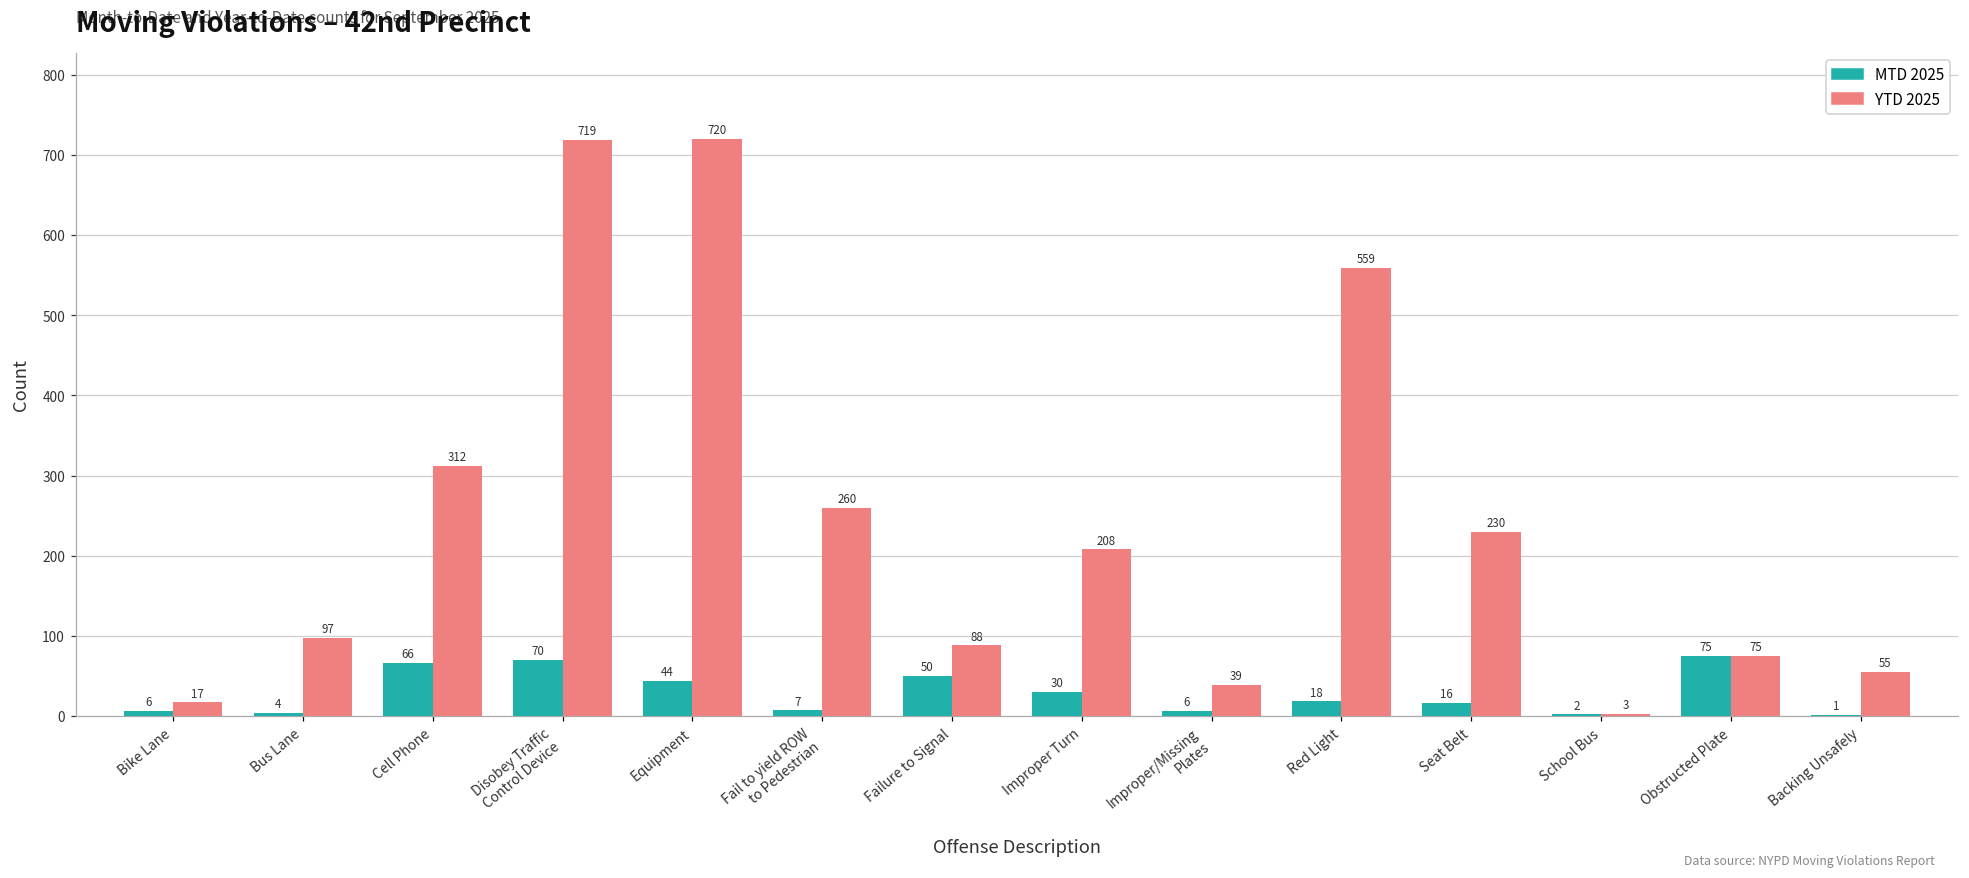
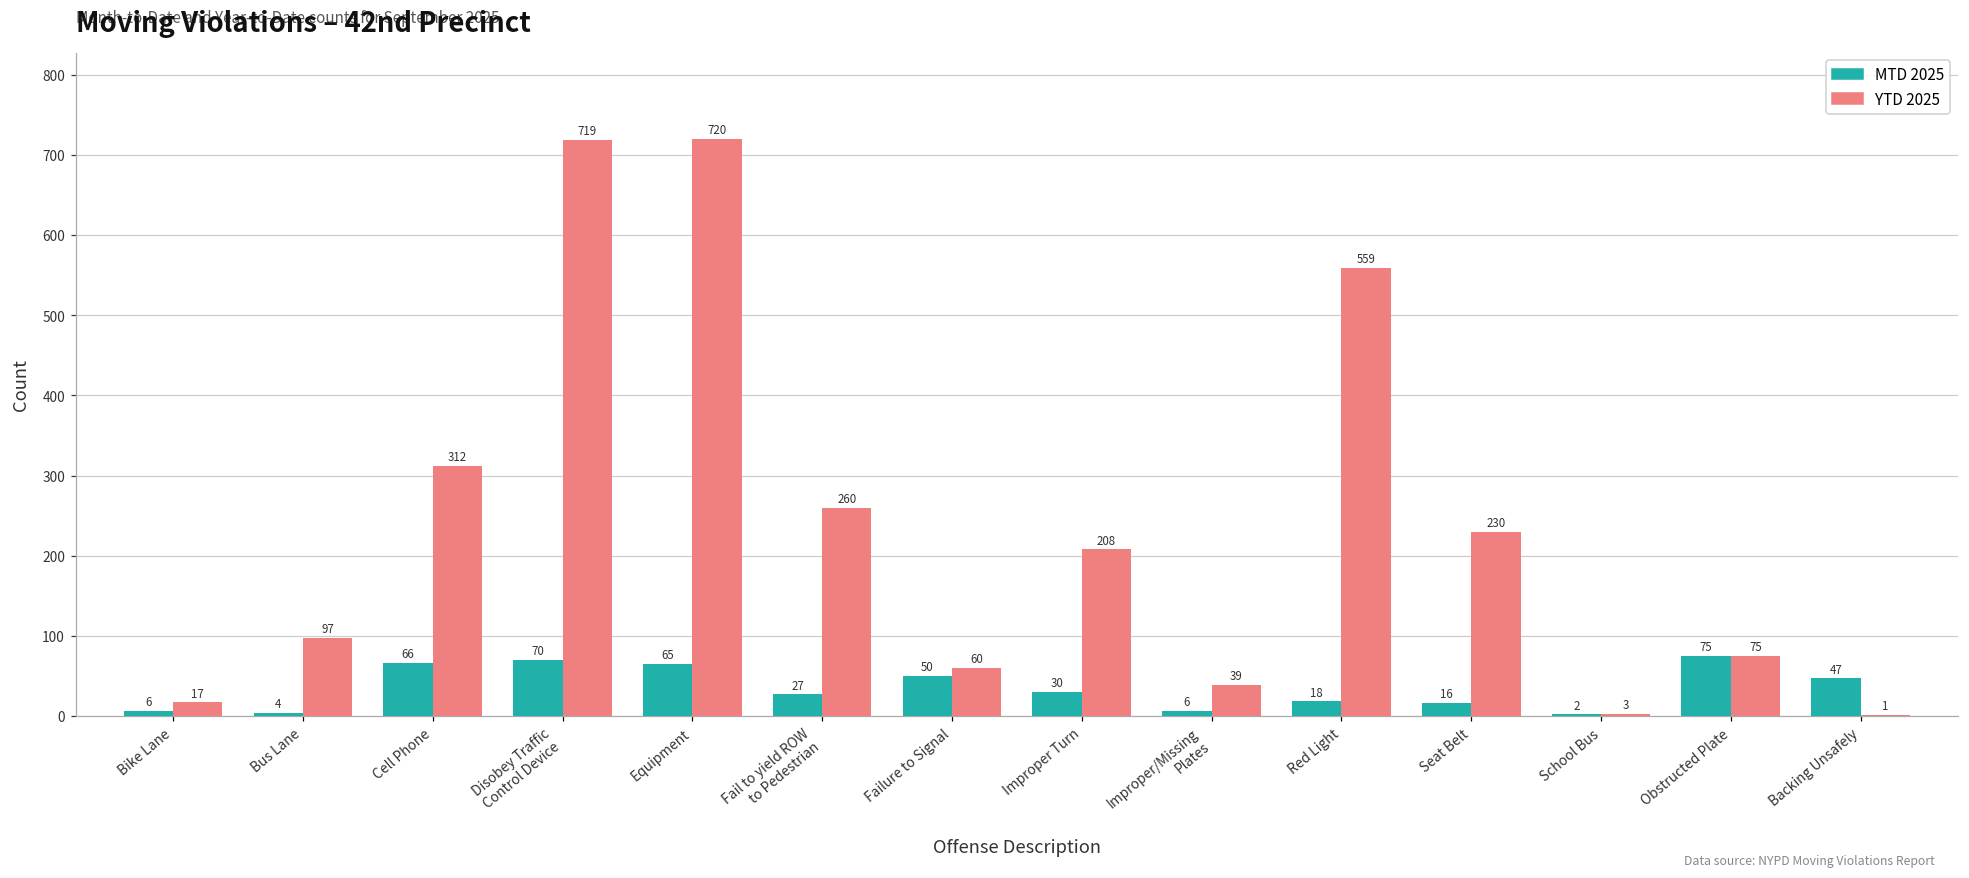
  {
    "MTD 2025": {
      "Bike Lane": 6,
      "Bus Lane": 4,
      "Cell Phone": 66,
      "Disobey Traffic Control Device": 70,
-     "Equipment": 44,
-     "Fail to yield ROW to Pedestrian": 7,
+     "Equipment": 65,
+     "Fail to yield ROW to Pedestrian": 27,
      "Failure to Signal": 50,
      "Improper Turn": 30,
      "Improper/Missing Plates": 6,
      "Red Light": 18,
      "Seat Belt": 16,
      "School Bus": 2,
      "Obstructed Plate": 75,
-     "Backing Unsafely": 1
+     "Backing Unsafely": 47
    },
    "YTD 2025": {
      "Bike Lane": 17,
      "Bus Lane": 97,
      "Cell Phone": 312,
      "Disobey Traffic Control Device": 719,
      "Equipment": 720,
      "Fail to yield ROW to Pedestrian": 260,
-     "Failure to Signal": 88,
+     "Failure to Signal": 60,
      "Improper Turn": 208,
      "Improper/Missing Plates": 39,
      "Red Light": 559,
      "Seat Belt": 230,
      "School Bus": 3,
      "Obstructed Plate": 75,
-     "Backing Unsafely": 55
+     "Backing Unsafely": 1
    }
  }
